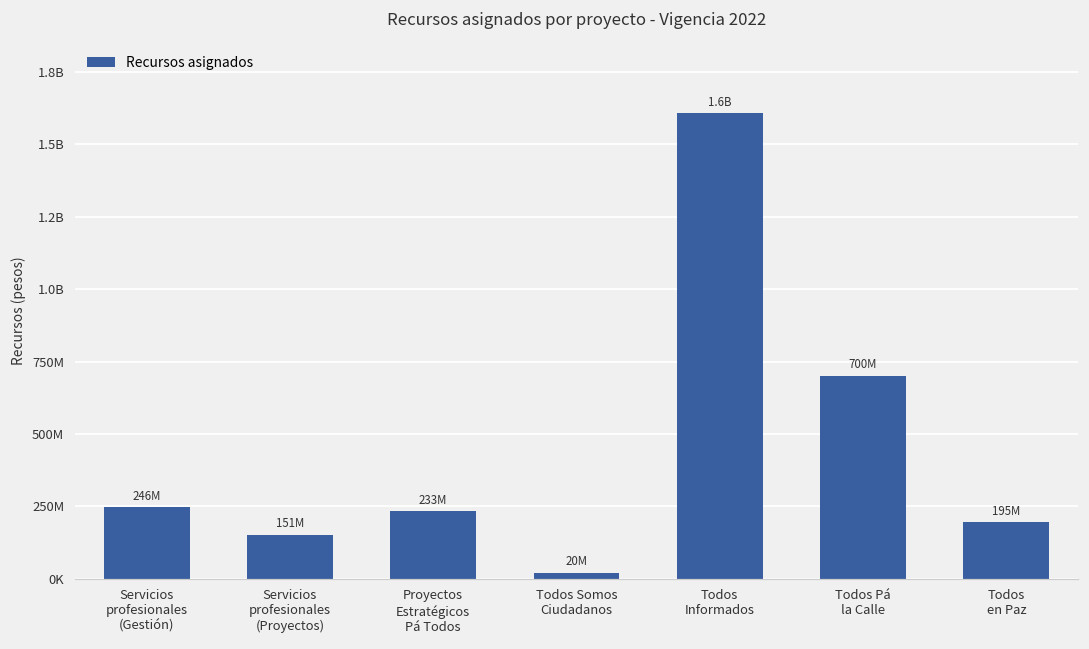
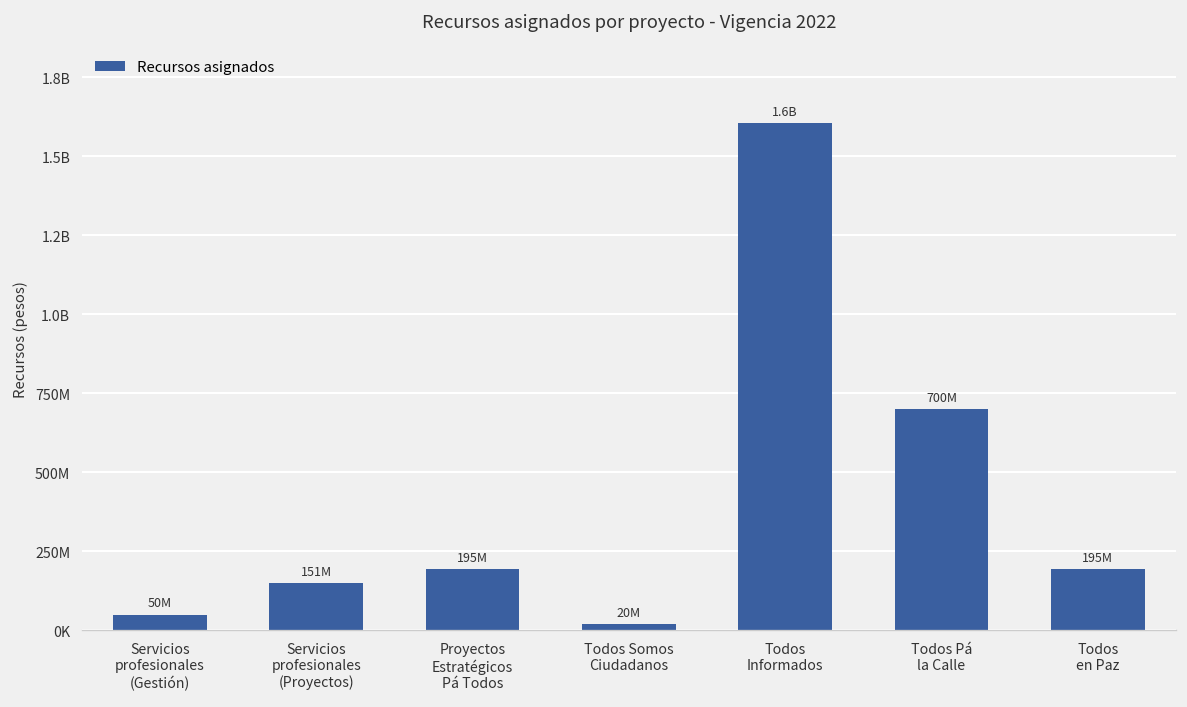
  {
-   "Servicios profesionales (Gestión)": "246M",
+   "Servicios profesionales (Gestión)": "50M",
    "Servicios profesionales (Proyectos)": "151M",
-   "Proyectos Estratégicos Pá Todos": "233M",
+   "Proyectos Estratégicos Pá Todos": "195M",
    "Todos Somos Ciudadanos": "20M",
    "Todos Informados": "1.6B",
    "Todos Pá la Calle": "700M",
    "Todos en Paz": "195M"
  }
